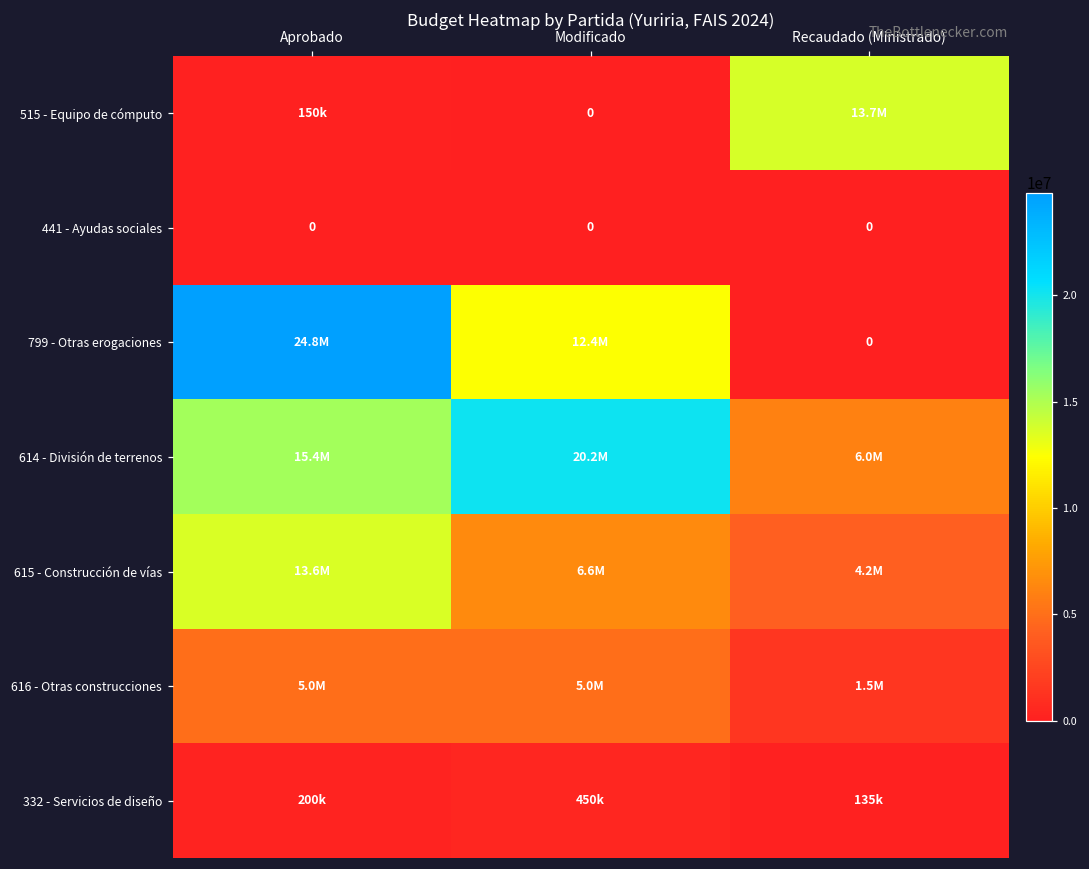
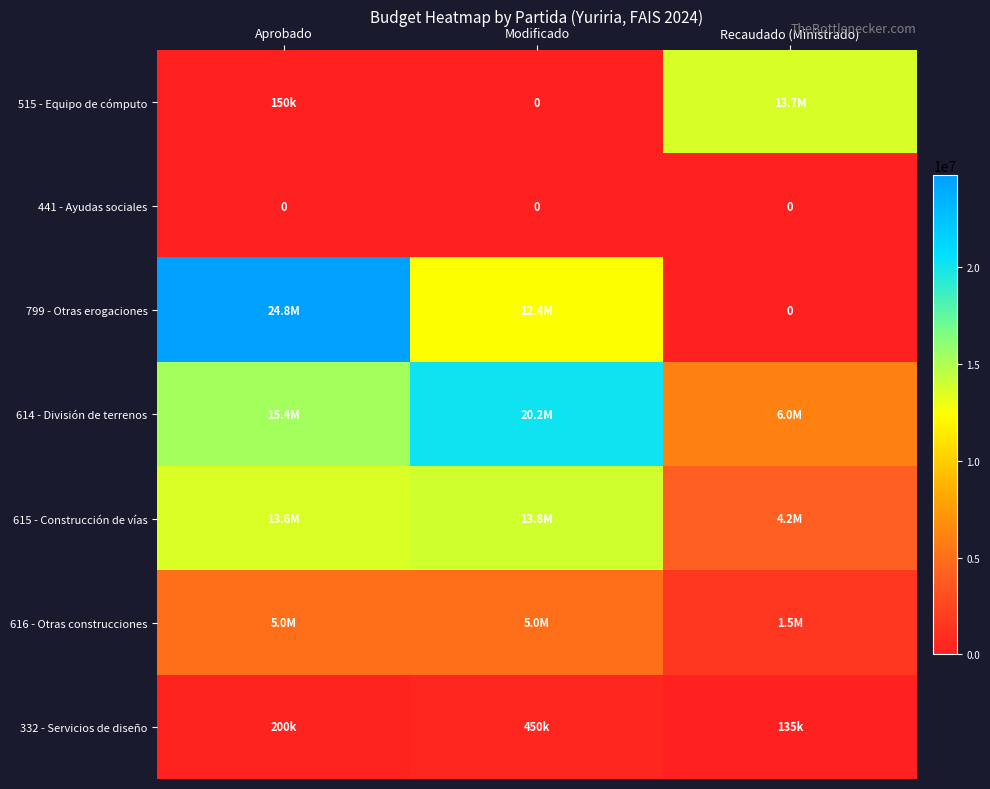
  {
    "515 - Equipo de cómputo": {
      "Aprobado": "150k",
      "Modificado": "0",
      "Recaudado (Ministrado)": "13.7M"
    },
    "441 - Ayudas sociales": {
      "Aprobado": "0",
      "Modificado": "0",
      "Recaudado (Ministrado)": "0"
    },
    "799 - Otras erogaciones": {
      "Aprobado": "24.8M",
      "Modificado": "12.4M",
      "Recaudado (Ministrado)": "0"
    },
    "614 - División de terrenos": {
      "Aprobado": "15.4M",
      "Modificado": "20.2M",
      "Recaudado (Ministrado)": "6.0M"
    },
    "615 - Construcción de vías": {
      "Aprobado": "13.6M",
-     "Modificado": "6.6M",
+     "Modificado": "13.8M",
      "Recaudado (Ministrado)": "4.2M"
    },
    "616 - Otras construcciones": {
      "Aprobado": "5.0M",
      "Modificado": "5.0M",
      "Recaudado (Ministrado)": "1.5M"
    },
    "332 - Servicios de diseño": {
      "Aprobado": "200k",
      "Modificado": "450k",
      "Recaudado (Ministrado)": "135k"
    }
  }
